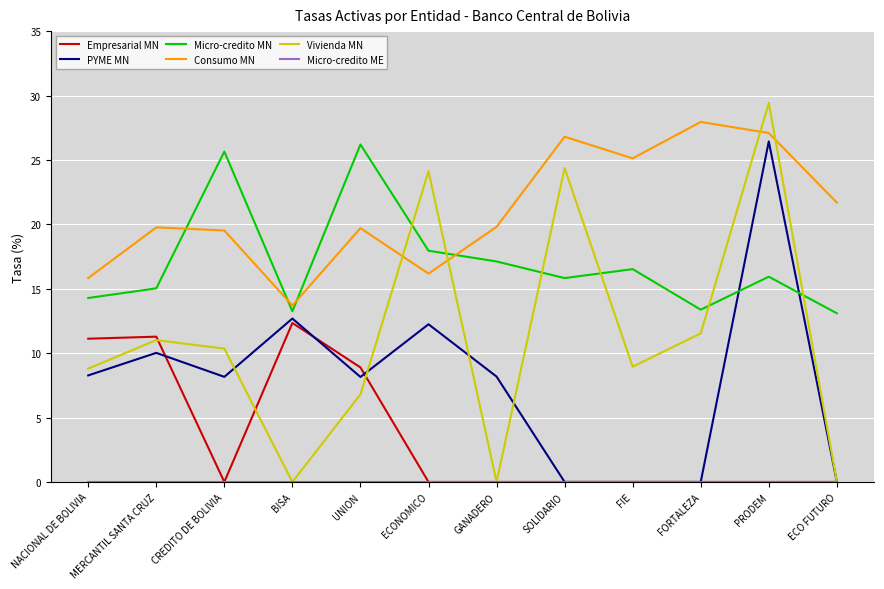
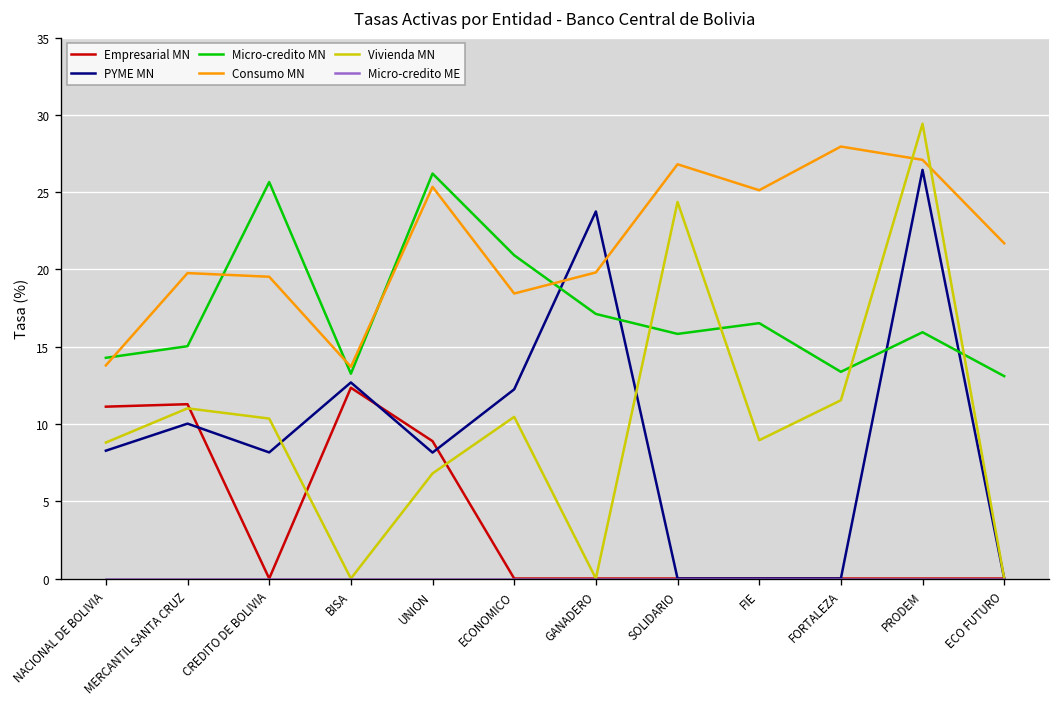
  {
    "Empresarial MN": {
      "NACIONAL DE BOLIVIA": 11.1,
      "MERCANTIL SANTA CRUZ": 11.3,
      "BISA": 12.3,
      "UNION": 8.9
    },
    "PYME MN": {
      "NACIONAL DE BOLIVIA": 8.3,
      "MERCANTIL SANTA CRUZ": 10.0,
      "CREDITO DE BOLIVIA": 8.2,
      "BISA": 12.7,
      "UNION": 8.1,
      "ECONOMICO": 12.2,
-     "GANADERO": 8.2,
+     "GANADERO": 23.7,
      "PRODEM": 26.4
    },
    "Micro-credito MN": {
      "NACIONAL DE BOLIVIA": 14.3,
      "MERCANTIL SANTA CRUZ": 15.0,
      "CREDITO DE BOLIVIA": 25.6,
      "BISA": 13.2,
      "UNION": 26.2,
-     "ECONOMICO": 17.9,
+     "ECONOMICO": 20.9,
      "GANADERO": 17.1,
      "SOLIDARIO": 15.8,
      "FIE": 16.5,
      "FORTALEZA": 13.4,
      "PRODEM": 15.9,
      "ECO FUTURO": 13.1
    },
    "Consumo MN": {
-     "NACIONAL DE BOLIVIA": 15.8,
+     "NACIONAL DE BOLIVIA": 13.8,
      "MERCANTIL SANTA CRUZ": 19.8,
      "CREDITO DE BOLIVIA": 19.5,
      "BISA": 13.7,
-     "UNION": 19.7,
-     "ECONOMICO": 16.2,
+     "UNION": 25.3,
+     "ECONOMICO": 18.4,
      "GANADERO": 19.8,
      "SOLIDARIO": 26.8,
      "FIE": 25.1,
      "FORTALEZA": 27.9,
      "PRODEM": 27.1,
      "ECO FUTURO": 21.7
    },
    "Vivienda MN": {
      "NACIONAL DE BOLIVIA": 8.8,
      "MERCANTIL SANTA CRUZ": 11.0,
      "CREDITO DE BOLIVIA": 10.3,
      "UNION": 6.8,
-     "ECONOMICO": 24.1,
+     "ECONOMICO": 10.5,
      "SOLIDARIO": 24.4,
      "FIE": 8.9,
      "FORTALEZA": 11.5,
      "PRODEM": 29.4
    },
    "Micro-credito ME": {
      "NACIONAL DE BOLIVIA": 0.0,
      "MERCANTIL SANTA CRUZ": 0.0,
      "UNION": 0.0
    }
  }
